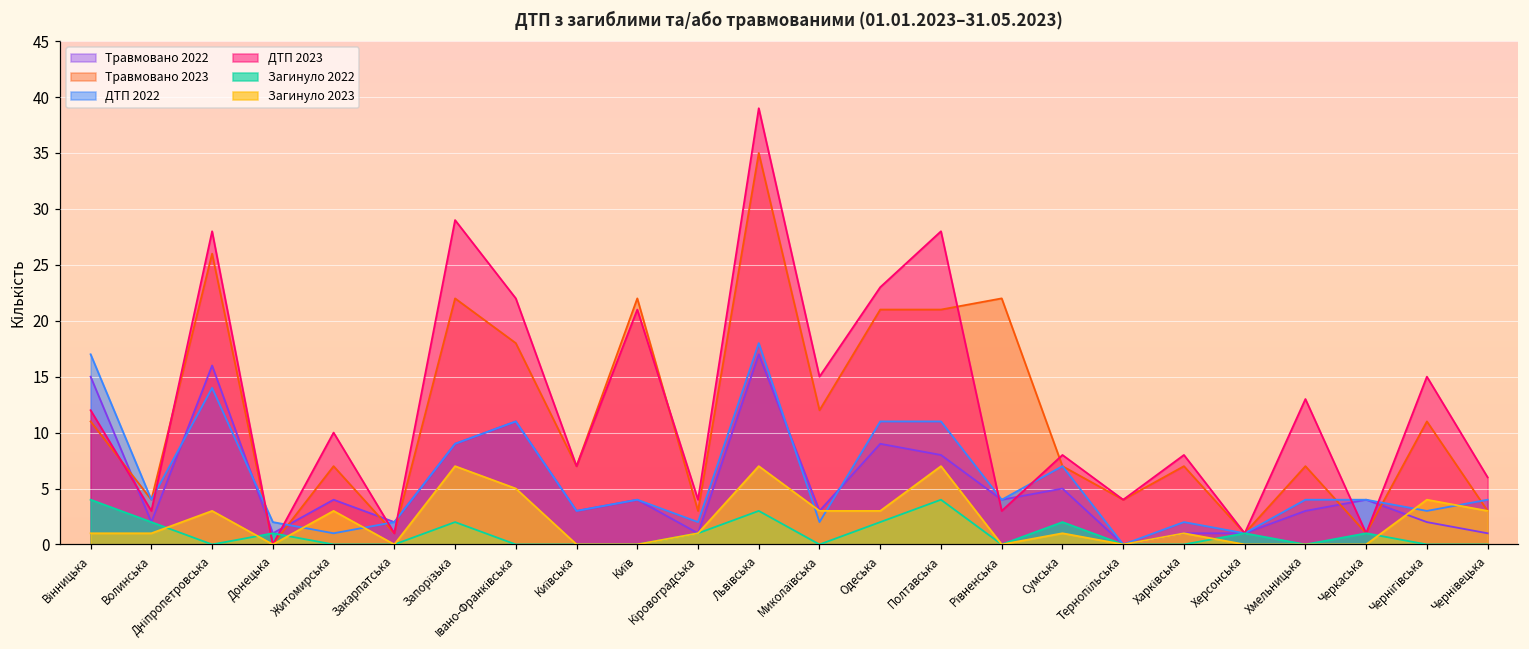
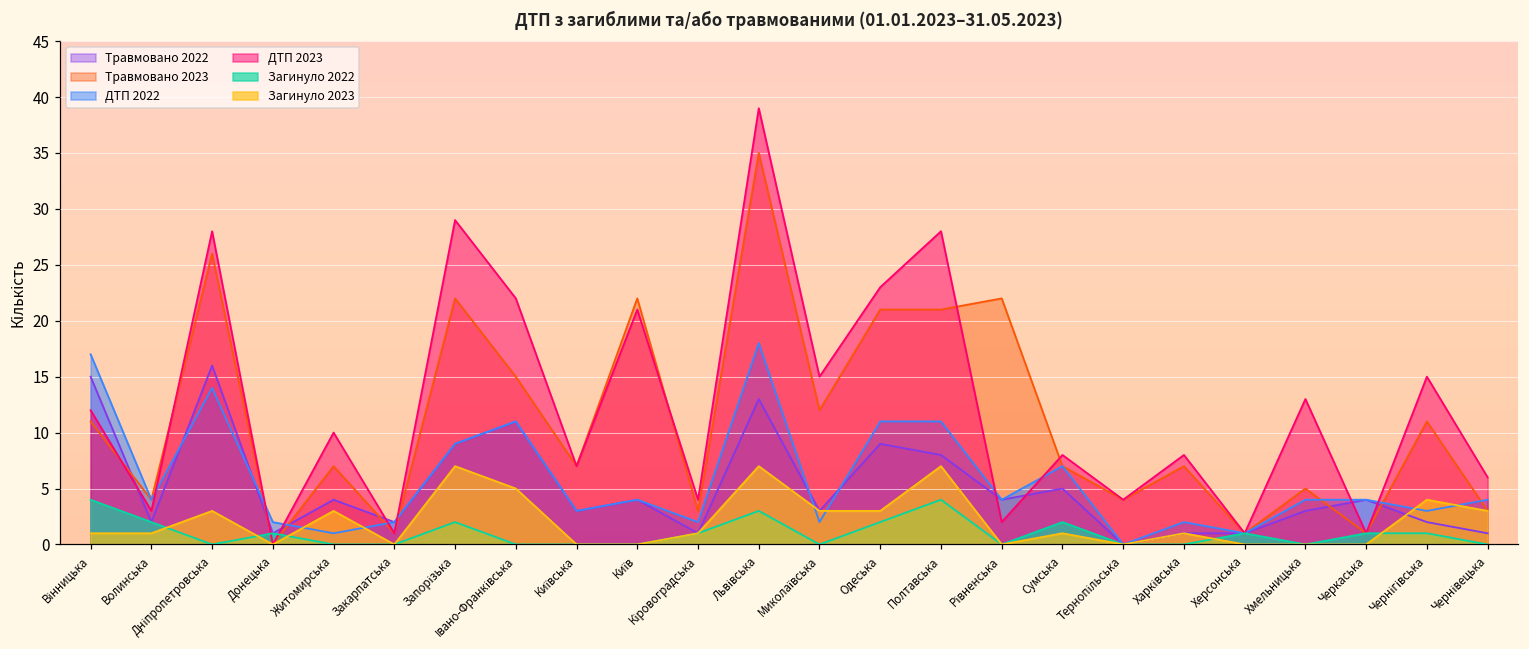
  {
    "Травмовано 2022": {
      "Вінницька": 15,
      "Дніпропетровська": 16,
      "Житомирська": 4,
-     "Львівська": 17,
+     "Львівська": 13,
      "Одеська": 9,
      "Полтавська": 8,
      "Сумська": 5,
      "Хмельницька": 3,
      "Чернігівська": 2,
      "Чернівецька": 1
    },
    "Травмовано 2023": {
      "Вінницька": 11,
      "Дніпропетровська": 26,
      "Житомирська": 7,
      "Запорізька": 22,
-     "Івано-Франківська": 18,
+     "Івано-Франківська": 15,
      "Київ": 22,
      "Кіровоградська": 3,
      "Львівська": 35,
      "Миколаївська": 12,
      "Одеська": 21,
      "Полтавська": 21,
      "Рівненська": 22,
      "Харківська": 7,
-     "Хмельницька": 7,
+     "Хмельницька": 5,
      "Чернігівська": 11
    },
    "ДТП 2022": {
      "Вінницька": 17,
      "Дніпропетровська": 14,
      "Донецька": 2,
      "Житомирська": 1,
      "Кіровоградська": 2,
      "Львівська": 18,
      "Миколаївська": 2,
      "Одеська": 11,
      "Полтавська": 11,
      "Харківська": 2,
      "Хмельницька": 4,
      "Чернігівська": 3,
      "Чернівецька": 4
    },
    "ДТП 2023": {
      "Вінницька": 12,
      "Волинська": 3,
      "Дніпропетровська": 28,
      "Житомирська": 10,
      "Запорізька": 29,
      "Івано-Франківська": 22,
      "Київ": 21,
      "Кіровоградська": 4,
      "Львівська": 39,
      "Миколаївська": 15,
      "Одеська": 23,
      "Полтавська": 28,
-     "Рівненська": 3,
+     "Рівненська": 2,
      "Сумська": 8,
      "Харківська": 8,
      "Хмельницька": 13,
      "Чернігівська": 15,
      "Чернівецька": 6
    },
    "Загинуло 2022": {
      "Вінницька": 4,
      "Дніпропетровська": 0,
      "Житомирська": 0,
      "Запорізька": 2,
      "Івано-Франківська": 0,
      "Львівська": 3,
      "Миколаївська": 0,
      "Одеська": 2,
      "Полтавська": 4,
      "Сумська": 2,
      "Харківська": 0,
-     "Чернігівська": 0,
+     "Чернігівська": 1,
      "Чернівецька": 0
    },
    "Загинуло 2023": {
      "Вінницька": 1,
      "Волинська": 1,
      "Дніпропетровська": 3,
      "Житомирська": 3,
      "Запорізька": 7,
      "Івано-Франківська": 5,
      "Львівська": 7,
      "Одеська": 3,
      "Полтавська": 7,
      "Сумська": 1,
      "Херсонська": 0,
      "Черкаська": 0,
      "Чернігівська": 4
    }
  }
